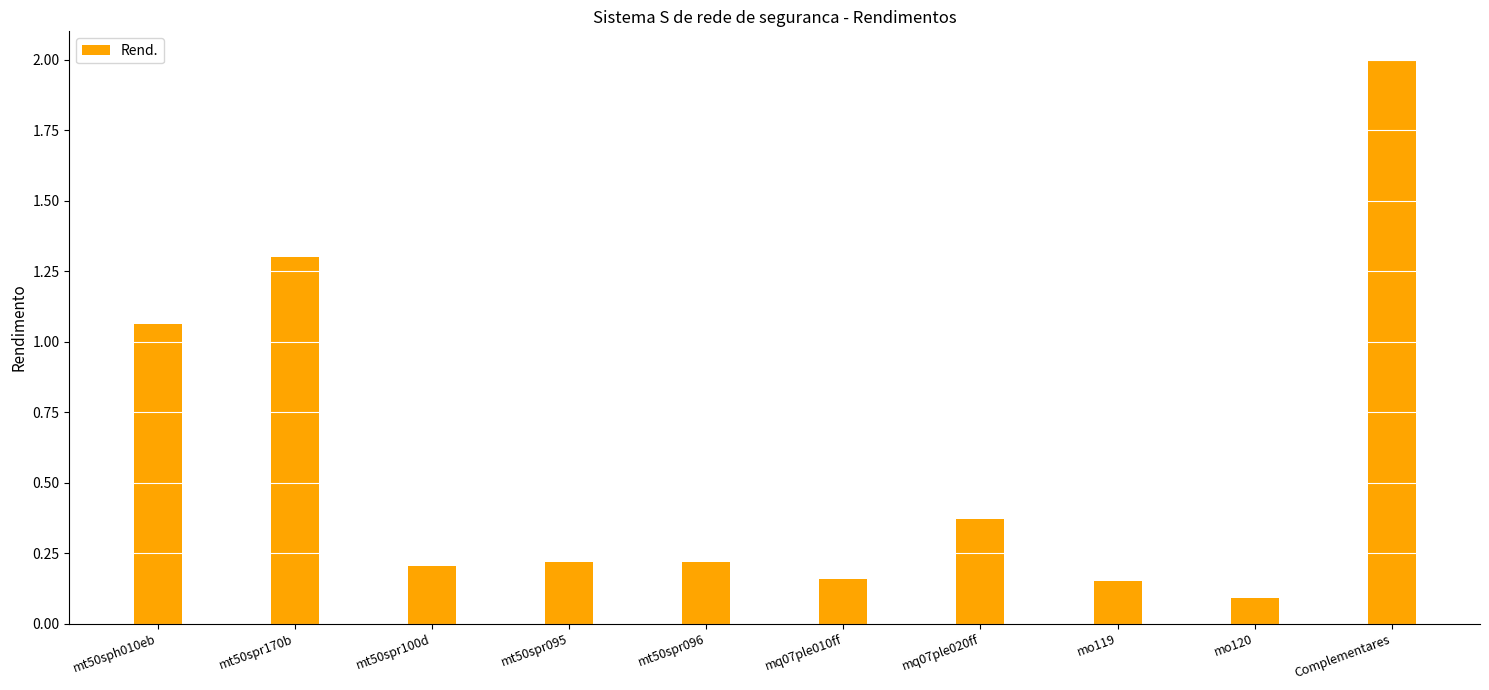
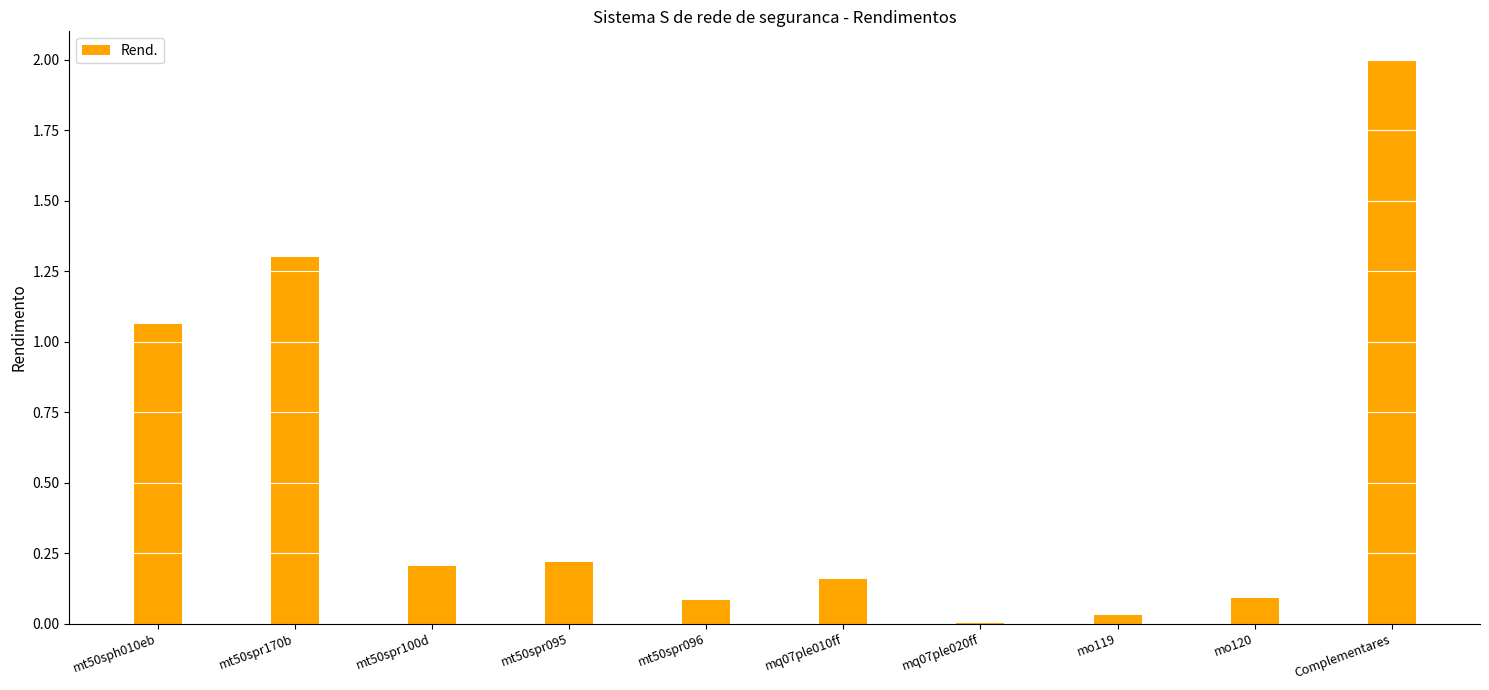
  {
    "mt50sph010eb": 1.06,
    "mt50spr170b": 1.30,
    "mt50spr100d": 0.20,
    "mt50spr095": 0.22,
-   "mt50spr096": 0.22,
+   "mt50spr096": 0.09,
    "mq07ple010ff": 0.16,
-   "mq07ple020ff": 0.37,
-   "mo119": 0.15,
+   "mq07ple020ff": 0.00,
+   "mo119": 0.03,
    "mo120": 0.09,
    "Complementares": 2.00
  }
